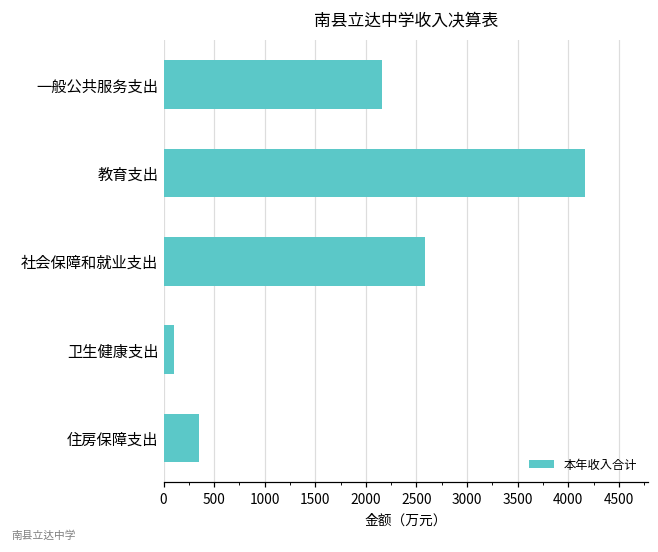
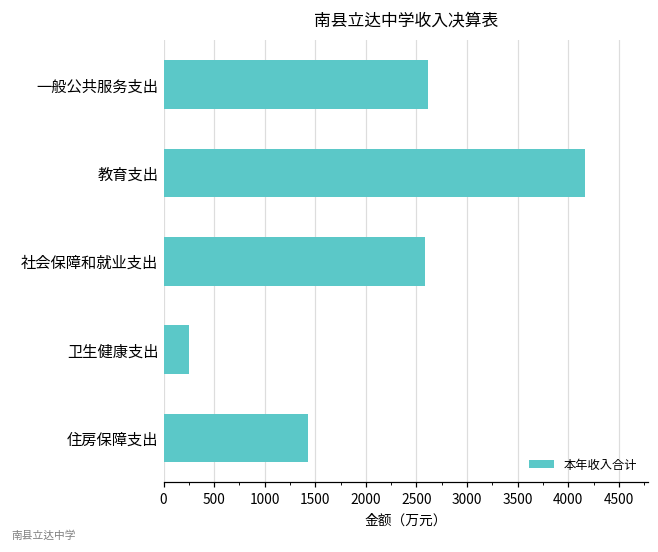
  {
-   "一般公共服务支出": 2200,
+   "一般公共服务支出": 2600,
    "教育支出": 4200,
    "社会保障和就业支出": 2600,
-   "卫生健康支出": 100,
-   "住房保障支出": 300
+   "卫生健康支出": 300,
+   "住房保障支出": 1400
  }
